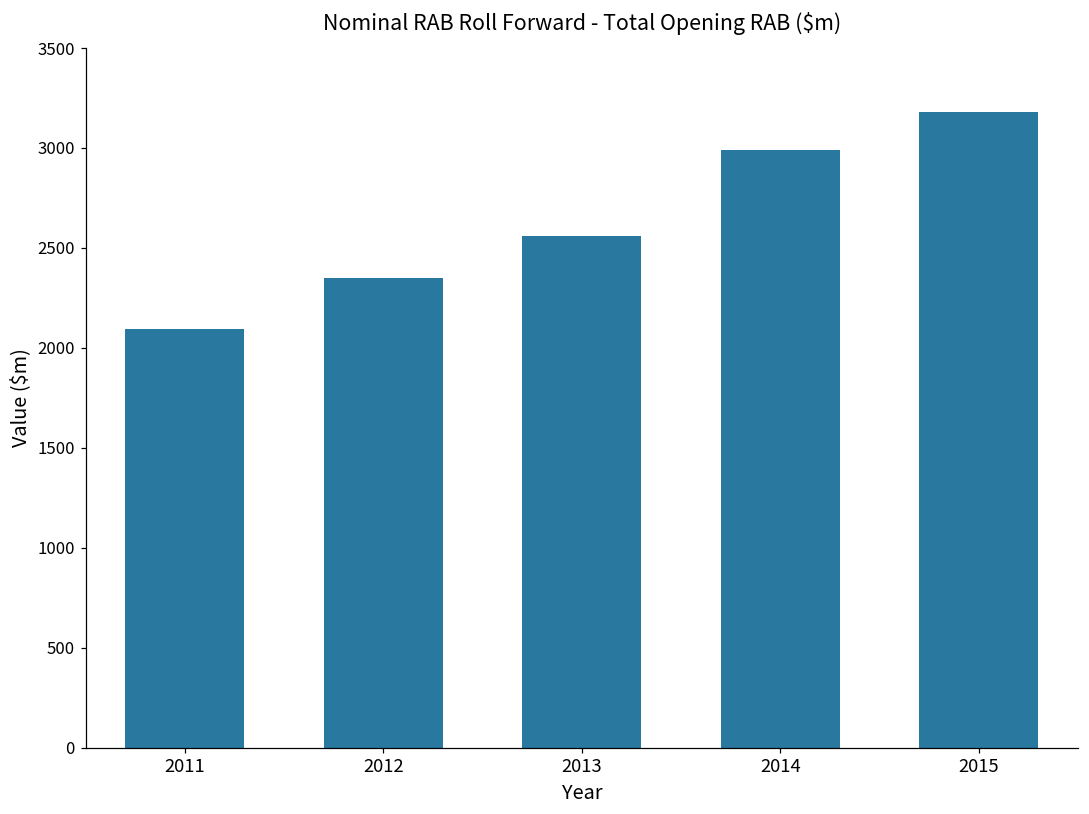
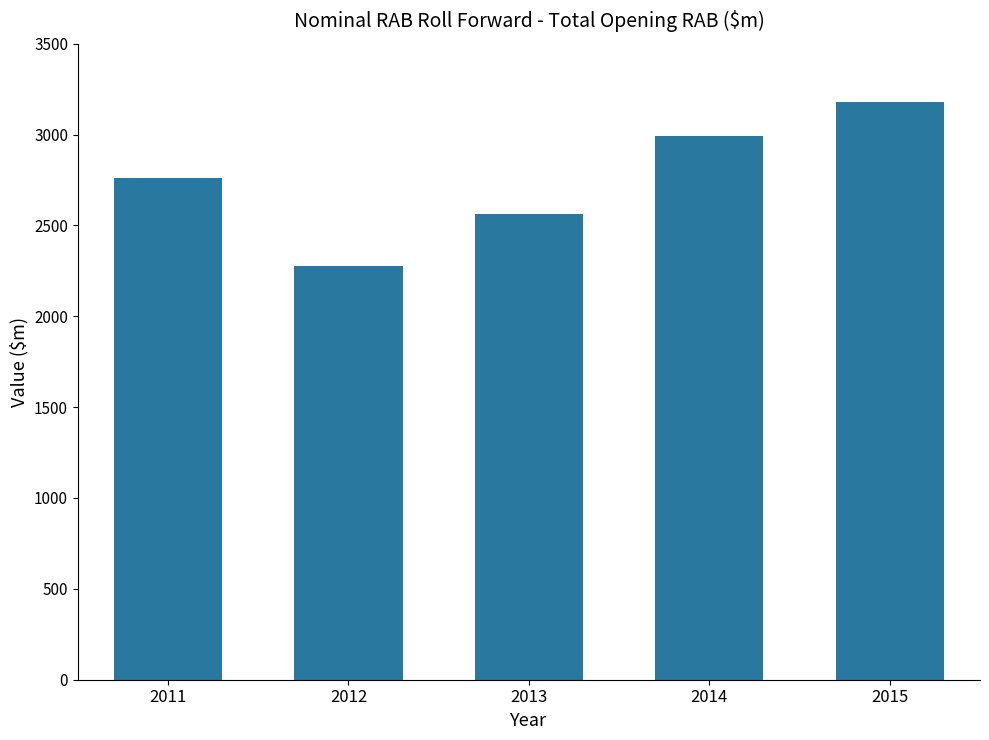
  {
-   "2011": 2090,
-   "2012": 2350,
+   "2011": 2760,
+   "2012": 2280,
    "2013": 2560,
    "2014": 2990,
    "2015": 3180
  }
